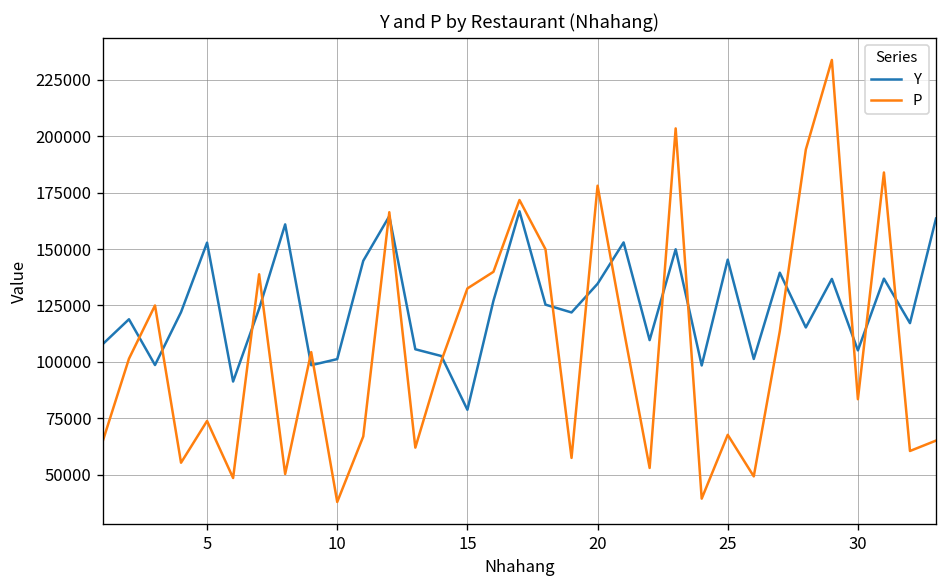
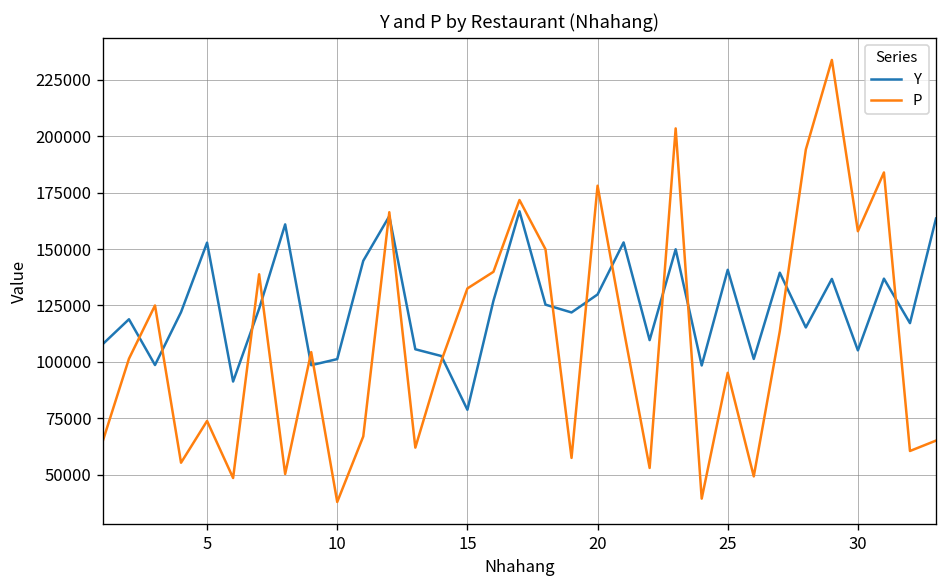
  {
    "Y": {
      "5": 153000,
      "10": 101000,
      "15": 79000,
-     "20": 135000,
-     "25": 145000,
+     "20": 130000,
+     "25": 141000,
      "30": 105000
    },
    "P": {
      "5": 74000,
      "10": 38000,
      "15": 133000,
      "20": 178000,
-     "25": 68000,
-     "30": 83000
+     "25": 95000,
+     "30": 158000
    }
  }
